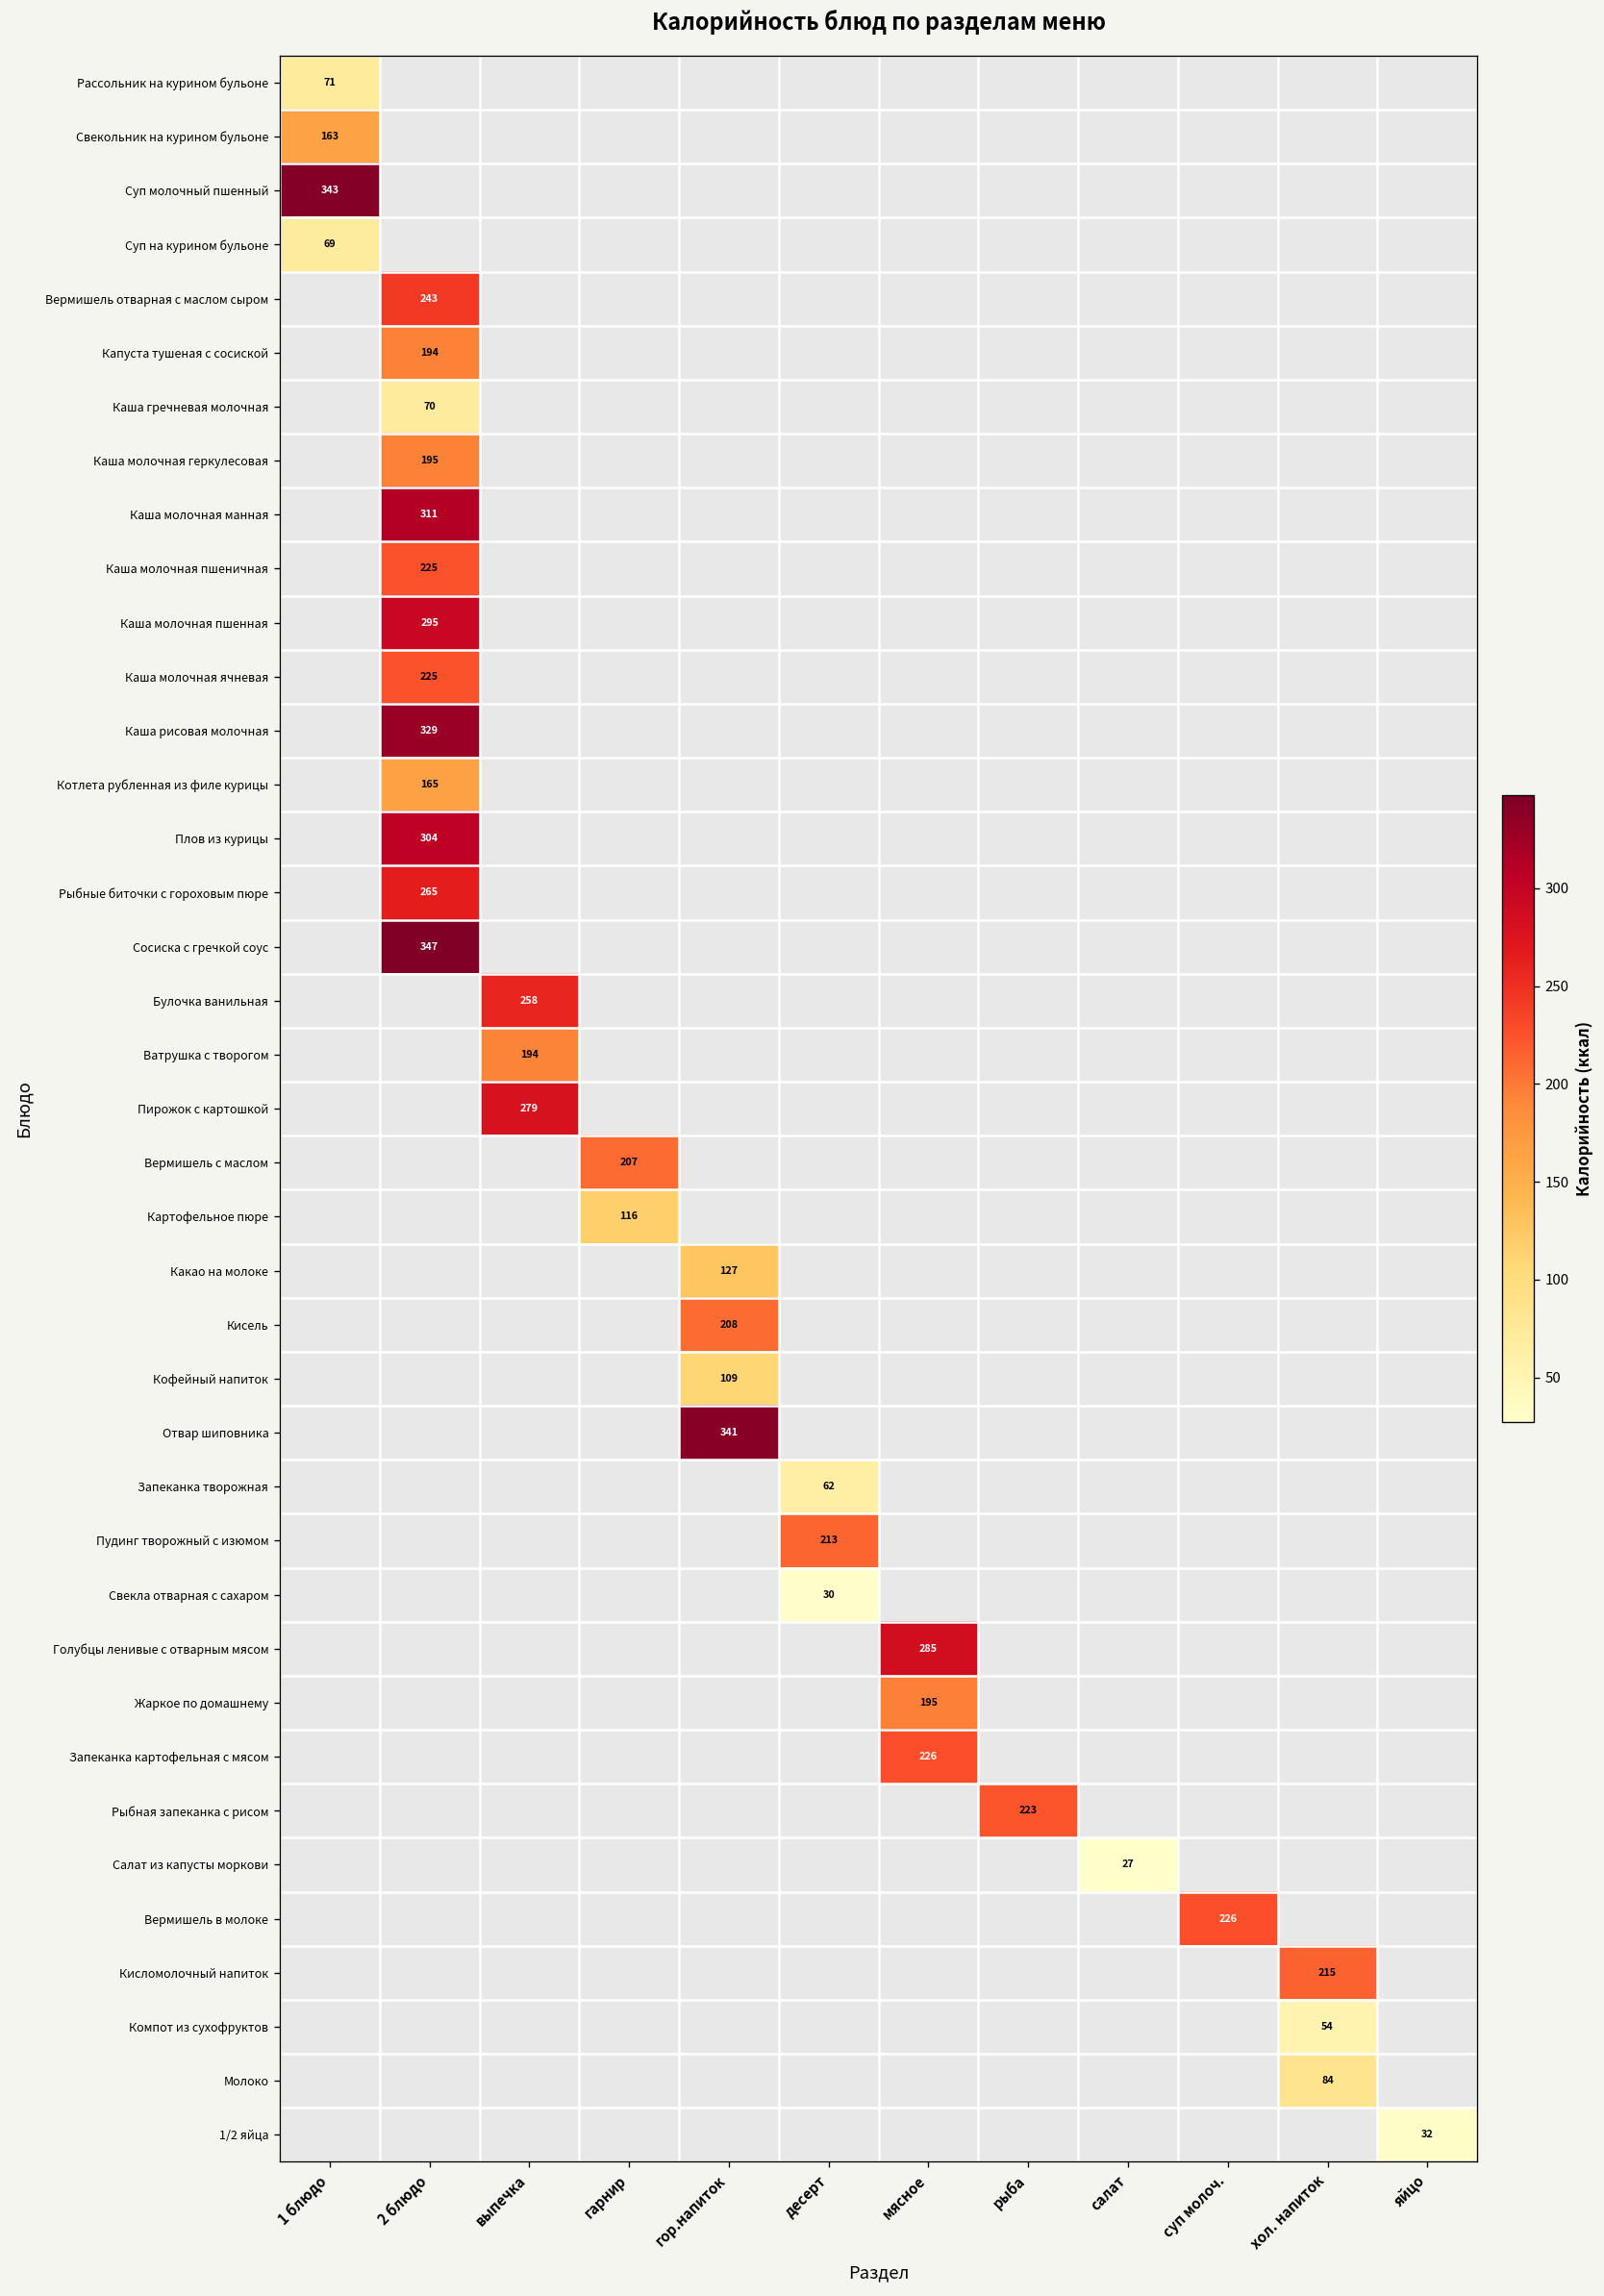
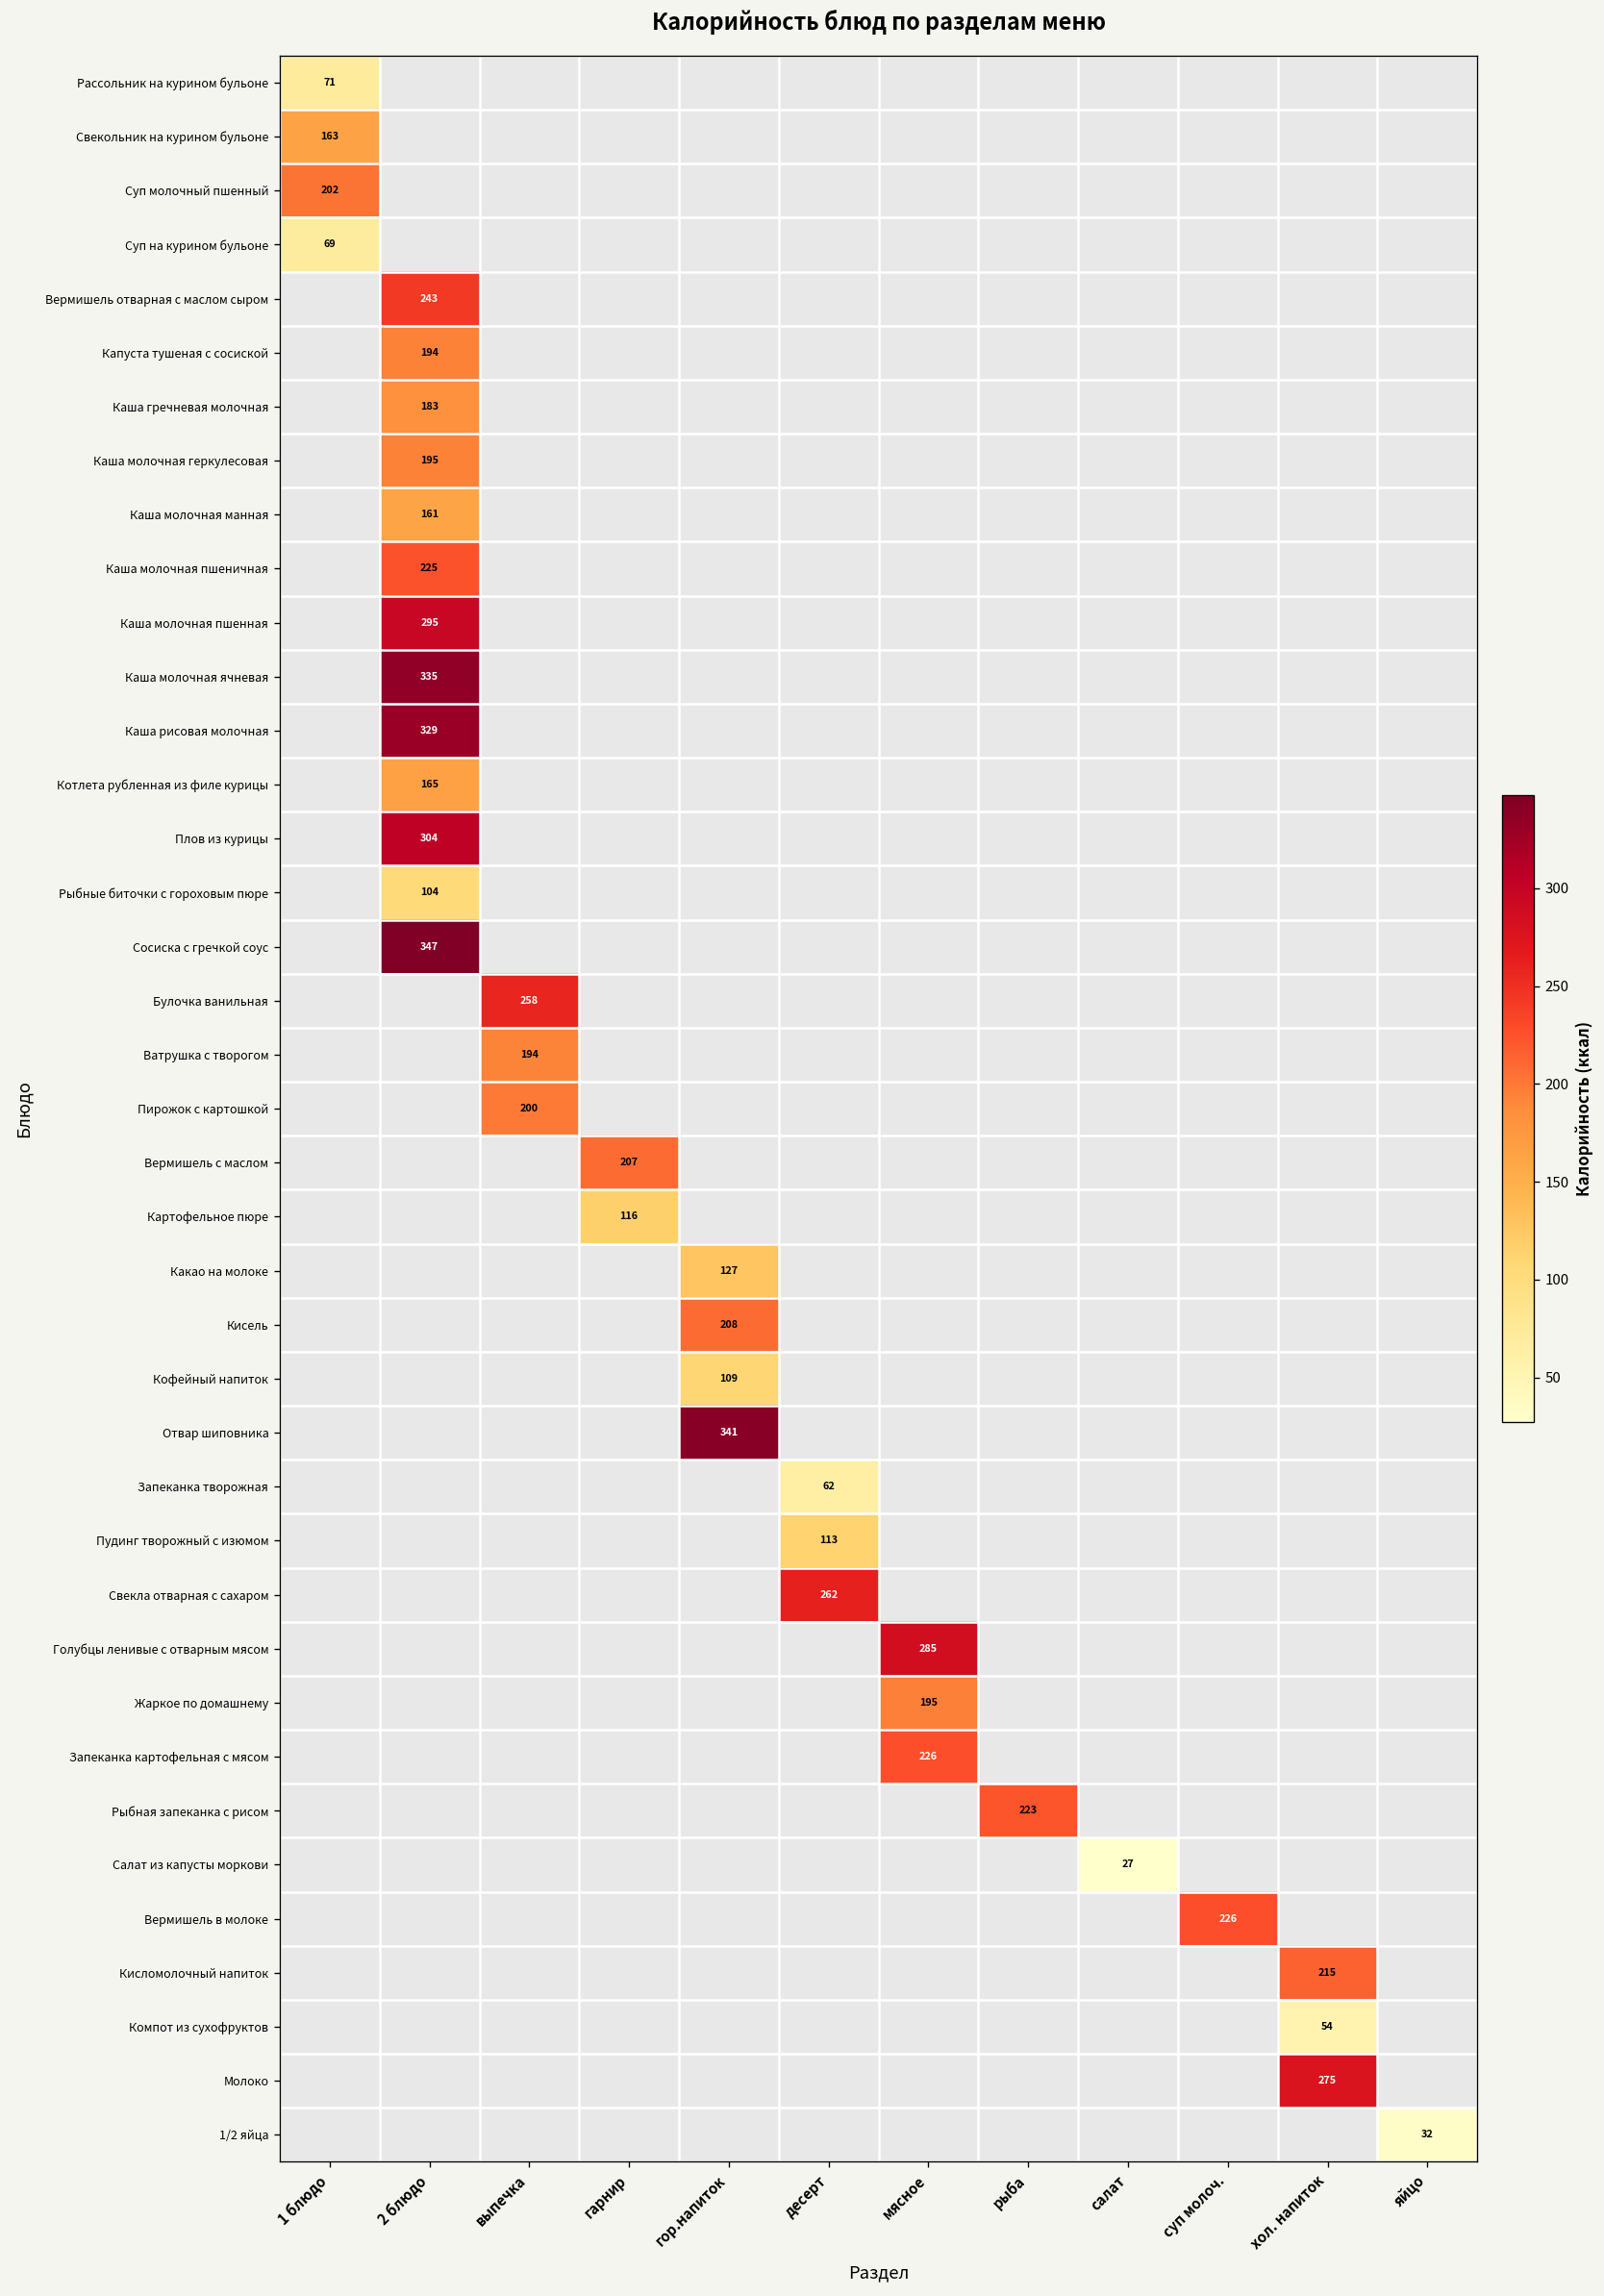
  {
    "Рассольник на курином бульоне": {
      "1 блюдо": 71
    },
    "Свекольник на курином бульоне": {
      "1 блюдо": 163
    },
    "Суп молочный пшенный": {
-     "1 блюдо": 343
+     "1 блюдо": 202
    },
    "Суп на курином бульоне": {
      "1 блюдо": 69
    },
    "Вермишель отварная с маслом сыром": {
      "2 блюдо": 243
    },
    "Капуста тушеная с сосиской": {
      "2 блюдо": 194
    },
    "Каша гречневая молочная": {
-     "2 блюдо": 70
+     "2 блюдо": 183
    },
    "Каша молочная геркулесовая": {
      "2 блюдо": 195
    },
    "Каша молочная манная": {
-     "2 блюдо": 311
+     "2 блюдо": 161
    },
    "Каша молочная пшеничная": {
      "2 блюдо": 225
    },
    "Каша молочная пшенная": {
      "2 блюдо": 295
    },
    "Каша молочная ячневая": {
-     "2 блюдо": 225
+     "2 блюдо": 335
    },
    "Каша рисовая молочная": {
      "2 блюдо": 329
    },
    "Котлета рубленная из филе курицы": {
      "2 блюдо": 165
    },
    "Плов из курицы": {
      "2 блюдо": 304
    },
    "Рыбные биточки с гороховым пюре": {
-     "2 блюдо": 265
+     "2 блюдо": 104
    },
    "Сосиска с гречкой соус": {
      "2 блюдо": 347
    },
    "Булочка ванильная": {
      "выпечка": 258
    },
    "Ватрушка с творогом": {
      "выпечка": 194
    },
    "Пирожок с картошкой": {
-     "выпечка": 279
+     "выпечка": 200
    },
    "Вермишель с маслом": {
      "гарнир": 207
    },
    "Картофельное пюре": {
      "гарнир": 116
    },
    "Какао на молоке": {
      "гор.напиток": 127
    },
    "Кисель": {
      "гор.напиток": 208
    },
    "Кофейный напиток": {
      "гор.напиток": 109
    },
    "Отвар шиповника": {
      "гор.напиток": 341
    },
    "Запеканка творожная": {
      "десерт": 62
    },
    "Пудинг творожный с изюмом": {
-     "десерт": 213
+     "десерт": 113
    },
    "Свекла отварная с сахаром": {
-     "десерт": 30
+     "десерт": 262
    },
    "Голубцы ленивые с отварным мясом": {
      "мясное": 285
    },
    "Жаркое по домашнему": {
      "мясное": 195
    },
    "Запеканка картофельная с мясом": {
      "мясное": 226
    },
    "Рыбная запеканка с рисом": {
      "рыба": 223
    },
    "Салат из капусты моркови": {
      "салат": 27
    },
    "Вермишель в молоке": {
      "суп молоч.": 226
    },
    "Кисломолочный напиток": {
      "хол. напиток": 215
    },
    "Компот из сухофруктов": {
      "хол. напиток": 54
    },
    "Молоко": {
-     "хол. напиток": 84
+     "хол. напиток": 275
    },
    "1/2 яйца": {
      "яйцо": 32
    }
  }
